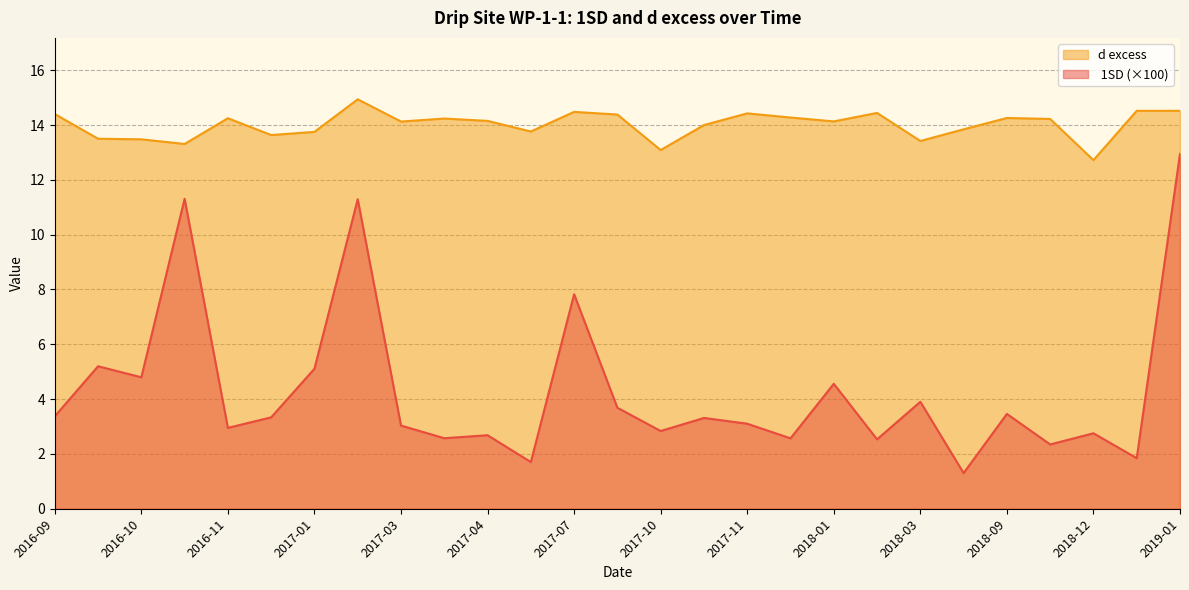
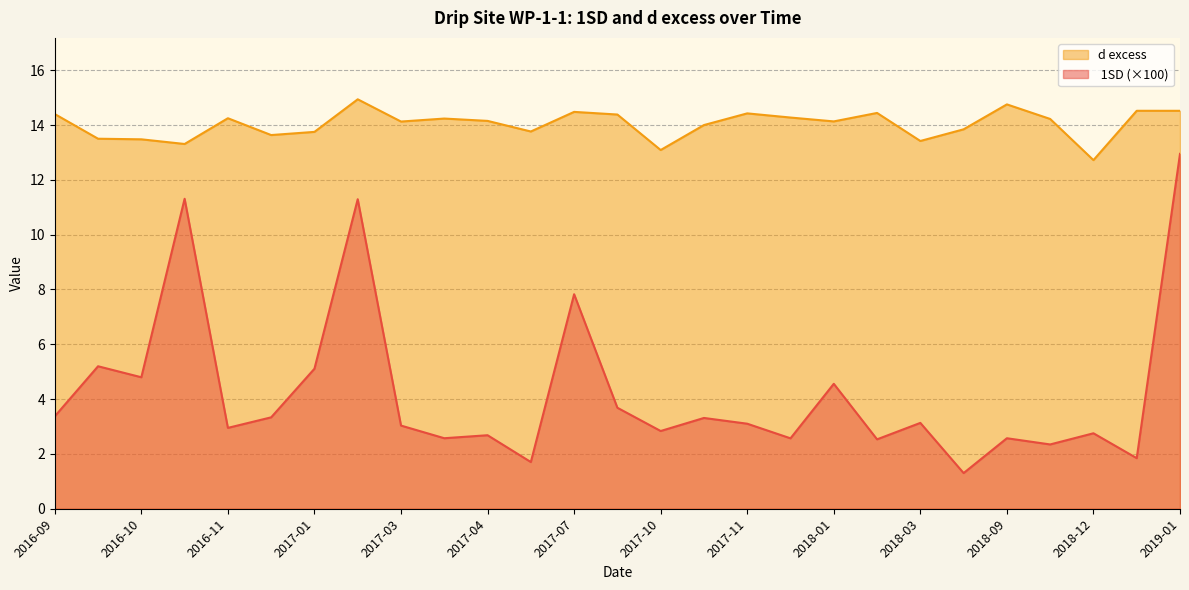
  {
    "d excess": {
      "2016-09": 14.4,
      "2016-10": 13.5,
      "2016-11": 14.2,
      "2017-01": 13.7,
      "2017-03": 14.1,
      "2017-04": 14.2,
      "2017-07": 14.5,
      "2017-10": 13.1,
      "2017-11": 14.4,
      "2018-01": 14.1,
      "2018-03": 13.4,
-     "2018-09": 14.3,
+     "2018-09": 14.8,
      "2018-12": 12.7,
      "2019-01": 14.5
    },
    "1SD (×100)": {
      "2016-09": 3.4,
      "2016-10": 4.8,
      "2016-11": 3.0,
      "2017-01": 5.1,
      "2017-03": 3.0,
      "2017-04": 2.7,
      "2017-07": 7.8,
      "2017-10": 2.8,
      "2017-11": 3.1,
      "2018-01": 4.6,
-     "2018-03": 3.9,
-     "2018-09": 3.5,
+     "2018-03": 3.1,
+     "2018-09": 2.6,
      "2018-12": 2.8,
      "2019-01": 12.9
    }
  }
